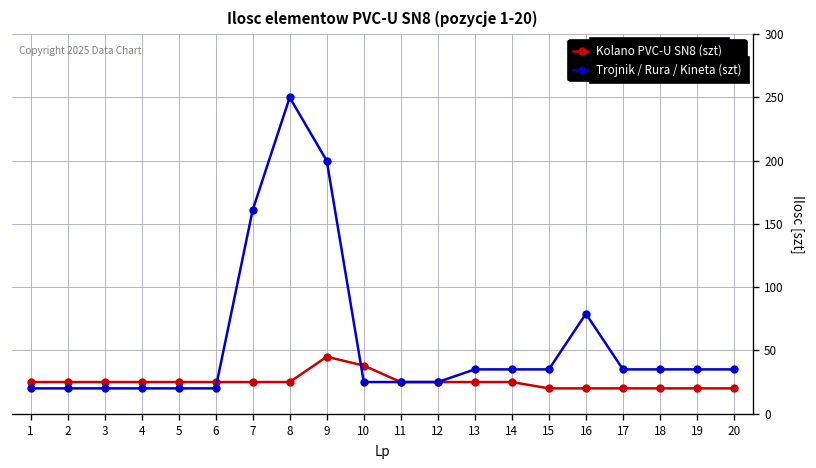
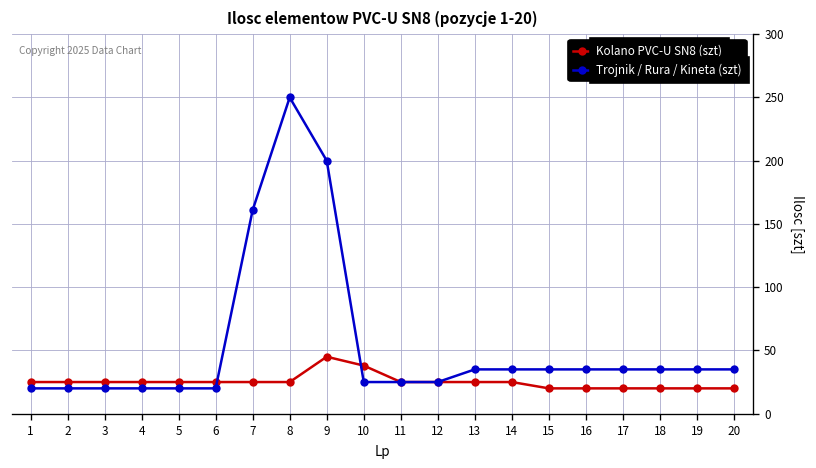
  {
    "Kolano PVC-U SN8 (szt)": {
      "1": 25,
      "2": 25,
      "3": 25,
      "4": 25,
      "5": 25,
      "6": 25,
      "7": 25,
      "8": 25,
      "9": 45,
      "10": 38,
      "13": 25,
      "14": 25,
      "15": 20,
      "16": 20,
      "17": 20,
      "18": 20,
      "19": 20,
      "20": 20
    },
    "Trojnik / Rura / Kineta (szt)": {
      "1": 20,
      "2": 20,
      "3": 20,
      "4": 20,
      "5": 20,
      "6": 20,
      "7": 161,
      "8": 250,
      "9": 200,
      "10": 25,
      "13": 35,
      "14": 35,
      "15": 35,
-     "16": 79,
+     "16": 35,
      "17": 35,
      "18": 35,
      "19": 35,
      "20": 35
    }
  }
